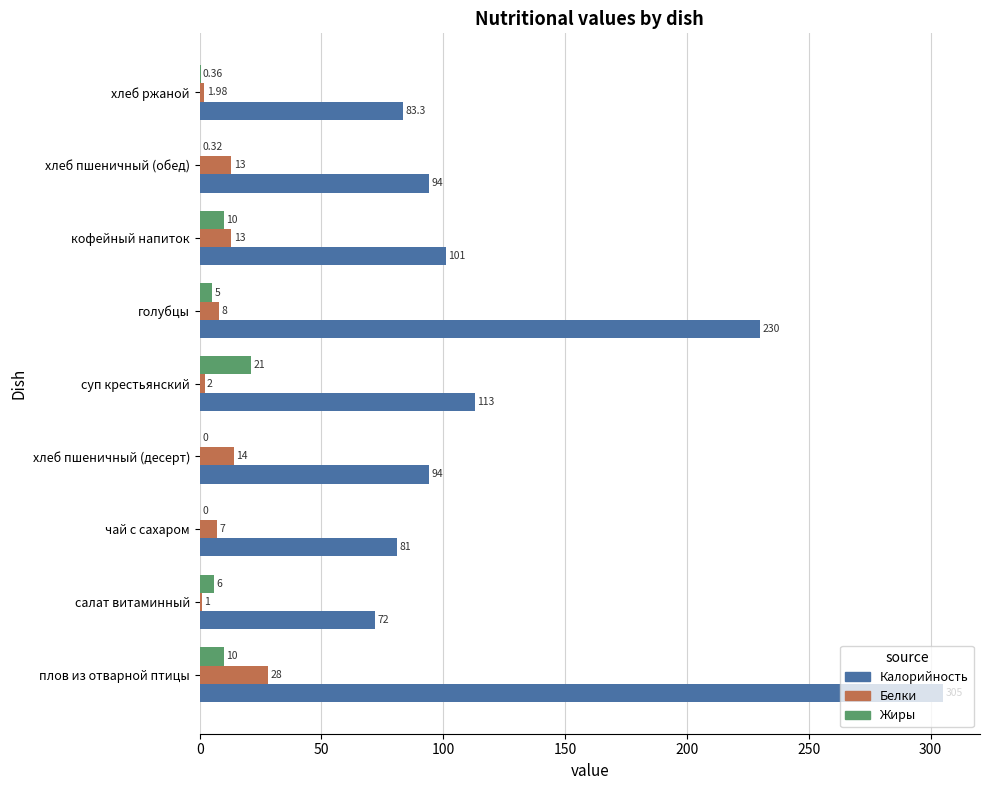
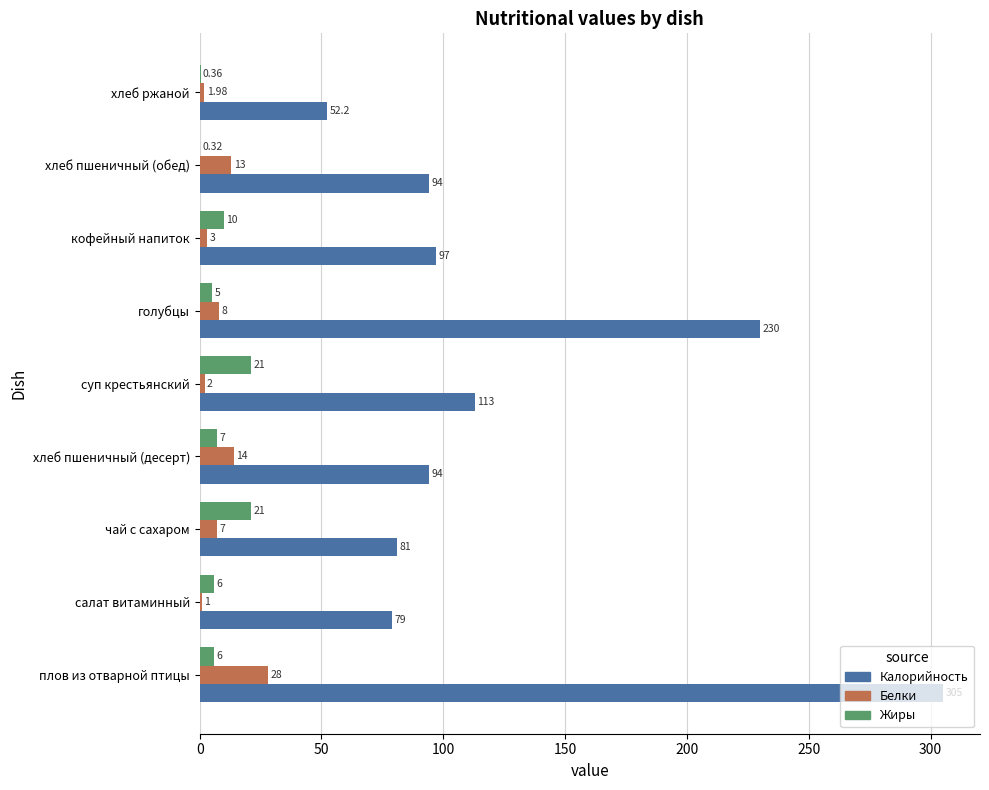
  {
    "Калорийность": {
-     "хлеб ржаной": 83.3,
+     "хлеб ржаной": 52.2,
      "хлеб пшеничный (обед)": 94,
-     "кофейный напиток": 101,
+     "кофейный напиток": 97,
      "голубцы": 230,
      "суп крестьянский": 113,
      "хлеб пшеничный (десерт)": 94,
      "чай с сахаром": 81,
-     "салат витаминный": 72
+     "салат витаминный": 79
    },
    "Белки": {
      "хлеб ржаной": 1.98,
      "хлеб пшеничный (обед)": 13,
-     "кофейный напиток": 13,
+     "кофейный напиток": 3,
      "голубцы": 8,
      "суп крестьянский": 2,
      "хлеб пшеничный (десерт)": 14,
      "чай с сахаром": 7,
      "салат витаминный": 1,
      "плов из отварной птицы": 28
    },
    "Жиры": {
      "хлеб ржаной": 0.36,
      "хлеб пшеничный (обед)": 0.32,
      "кофейный напиток": 10,
      "голубцы": 5,
      "суп крестьянский": 21,
-     "хлеб пшеничный (десерт)": 0,
-     "чай с сахаром": 0,
+     "хлеб пшеничный (десерт)": 7,
+     "чай с сахаром": 21,
      "салат витаминный": 6,
-     "плов из отварной птицы": 10
+     "плов из отварной птицы": 6
    }
  }
